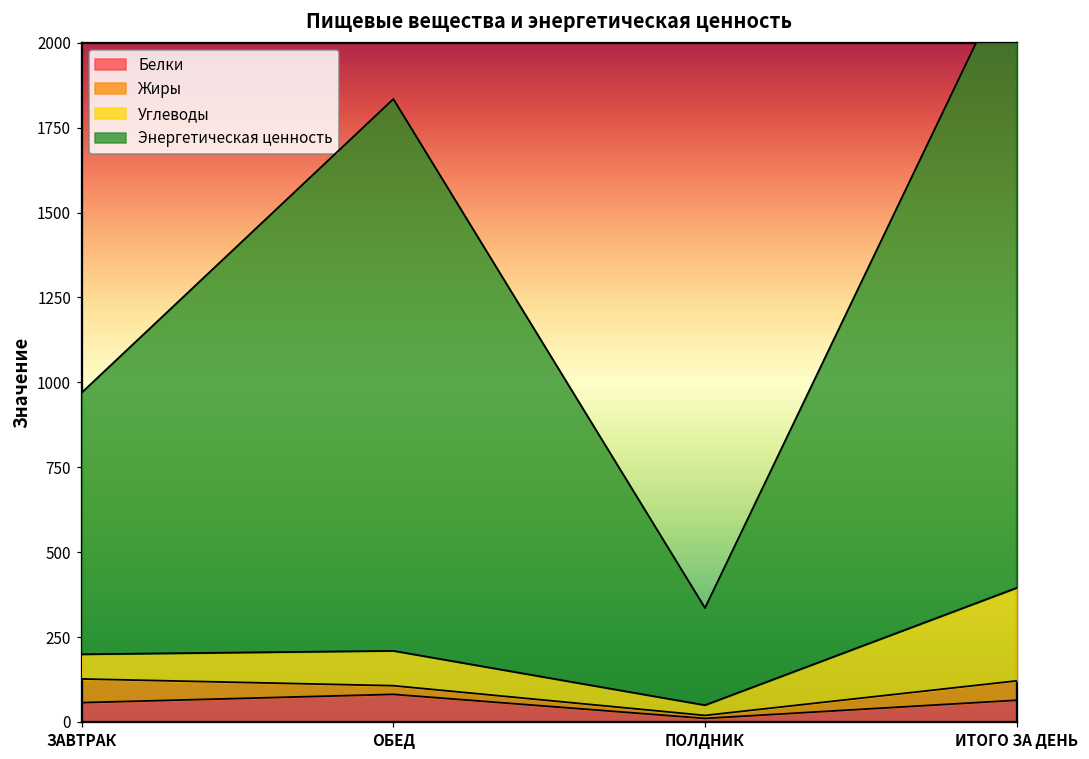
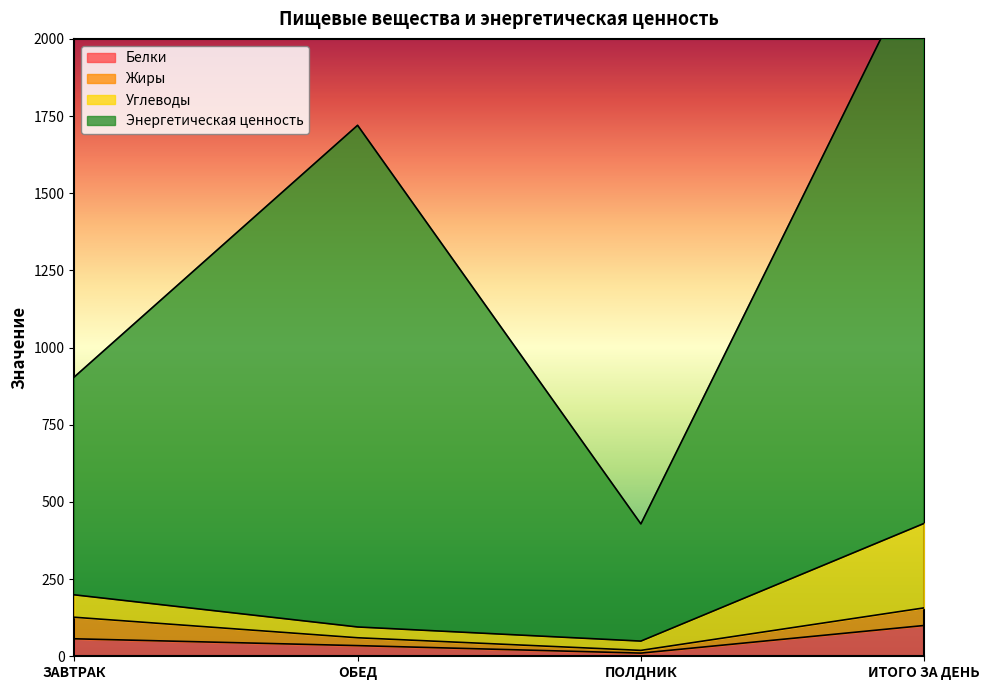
  {
    "Белки": {
      "ЗАВТРАК": 60,
-     "ОБЕД": 80,
+     "ОБЕД": 30,
      "ПОЛДНИК": 10,
-     "ИТОГО ЗА ДЕНЬ": 60
+     "ИТОГО ЗА ДЕНЬ": 100
    },
    "Жиры": {
      "ЗАВТРАК": 70,
      "ОБЕД": 30,
      "ПОЛДНИК": 10,
      "ИТОГО ЗА ДЕНЬ": 60
    },
    "Углеводы": {
      "ЗАВТРАК": 70,
-     "ОБЕД": 100,
+     "ОБЕД": 30,
      "ПОЛДНИК": 30,
      "ИТОГО ЗА ДЕНЬ": 270
    },
    "Энергетическая ценность": {
-     "ЗАВТРАК": 770,
+     "ЗАВТРАК": 710,
      "ОБЕД": 1630,
-     "ПОЛДНИК": 290
+     "ПОЛДНИК": 380
    }
  }
